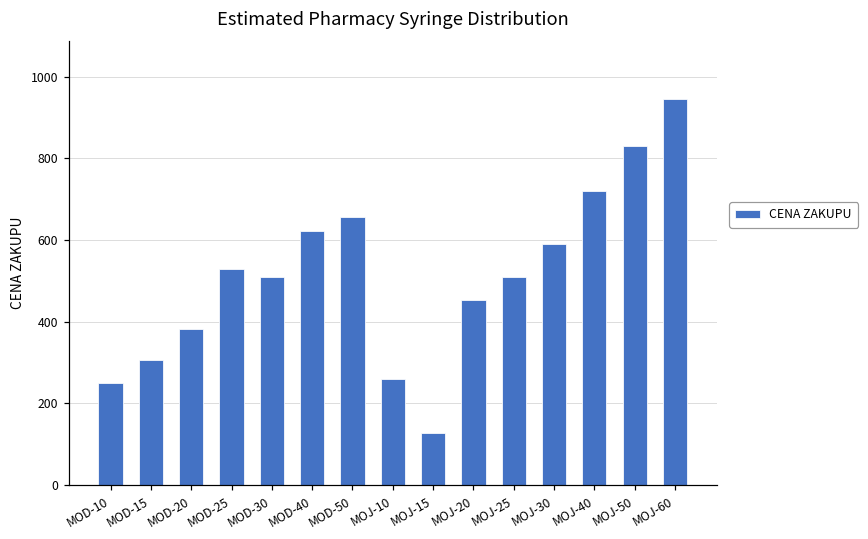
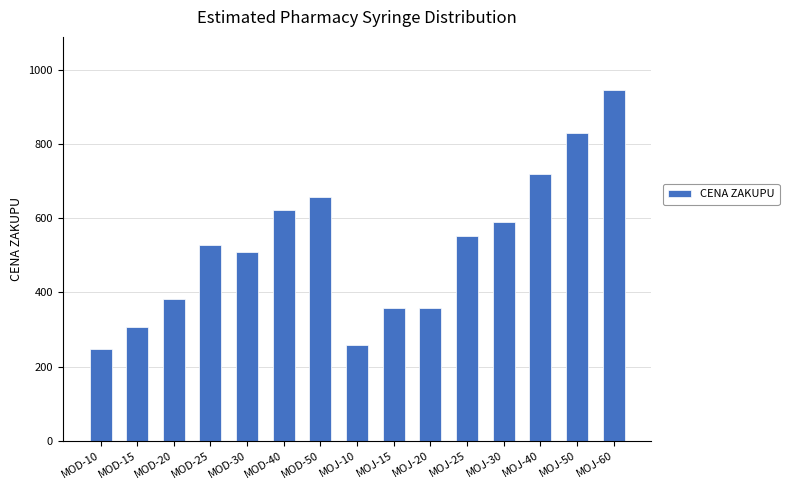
  {
    "MOD-10": 250,
    "MOD-15": 310,
    "MOD-20": 380,
    "MOD-25": 530,
    "MOD-30": 510,
    "MOD-40": 620,
    "MOD-50": 660,
    "MOJ-10": 260,
-   "MOJ-15": 130,
-   "MOJ-20": 450,
-   "MOJ-25": 510,
+   "MOJ-15": 360,
+   "MOJ-20": 360,
+   "MOJ-25": 550,
    "MOJ-30": 590,
    "MOJ-40": 720,
    "MOJ-50": 830,
    "MOJ-60": 950
  }
